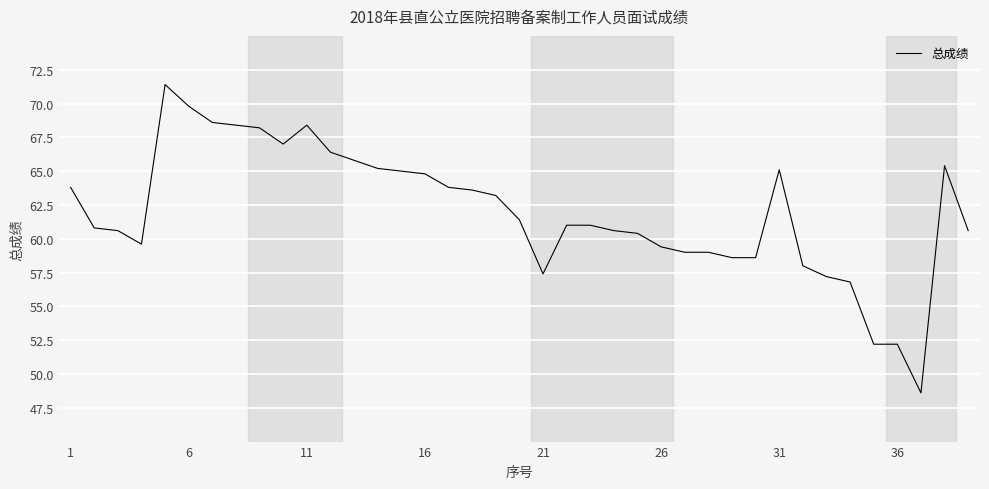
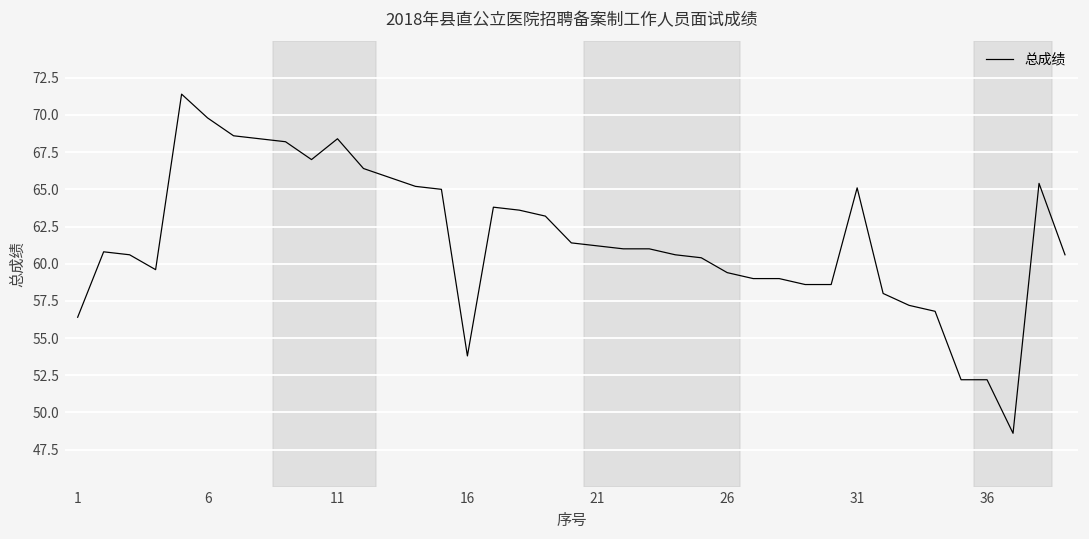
  {
-   "1": 63.8,
+   "1": 56.4,
    "6": 69.8,
    "11": 68.4,
-   "16": 64.8,
-   "21": 57.4,
+   "16": 53.8,
+   "21": 61.2,
    "26": 59.4,
    "31": 65.1,
    "36": 52.2
  }
